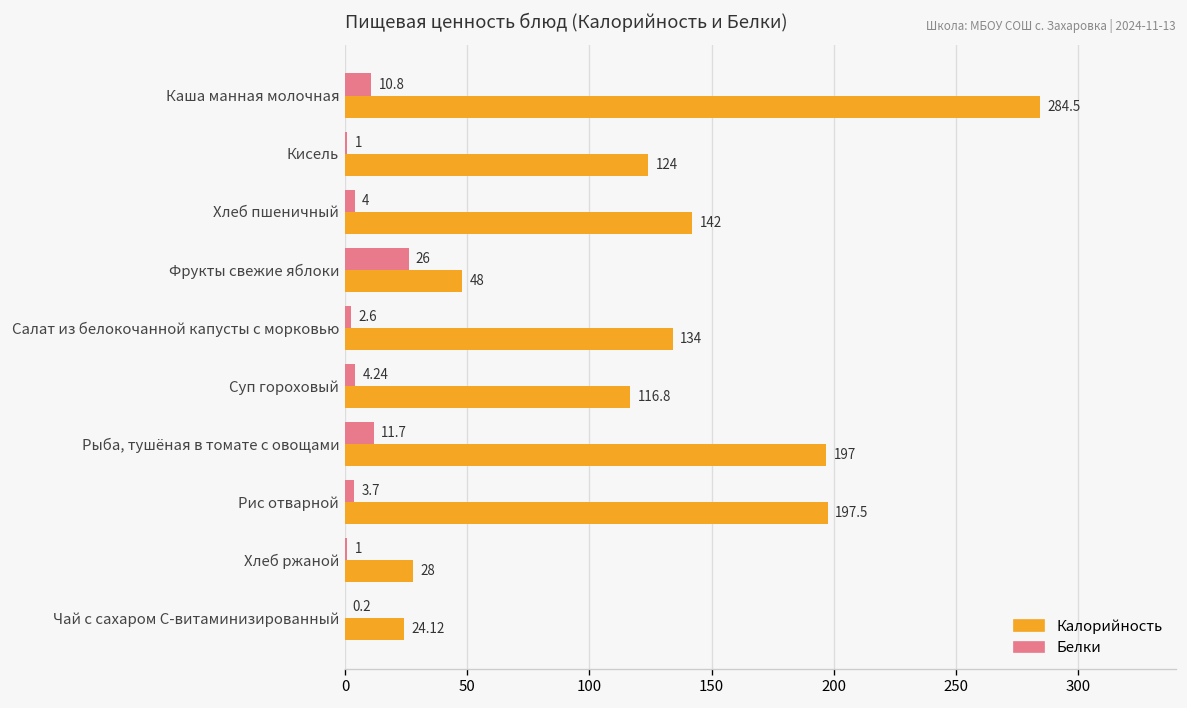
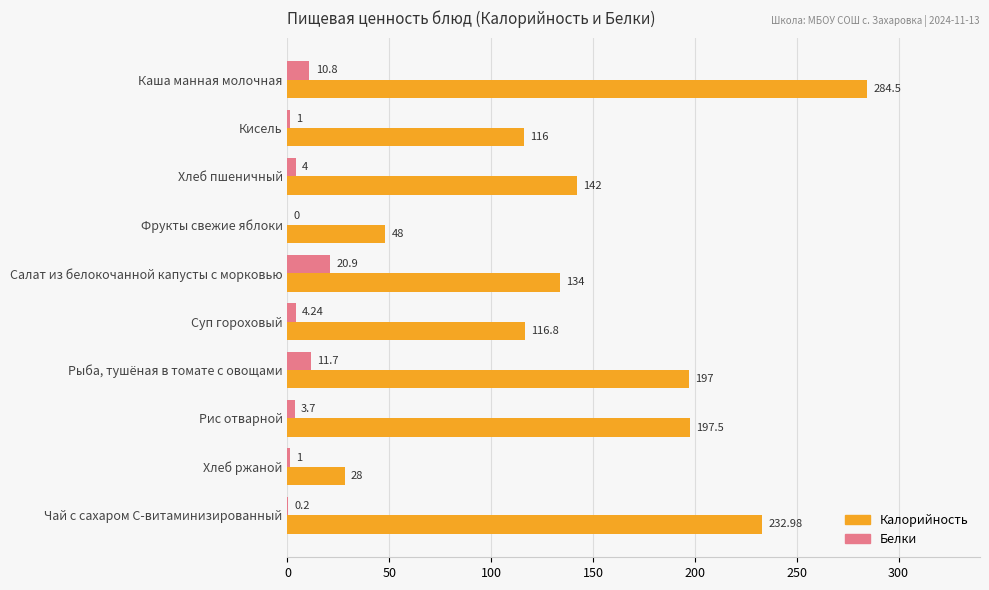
  {
    "Калорийность": {
      "Каша манная молочная": 284.5,
-     "Кисель": 124,
+     "Кисель": 116,
      "Хлеб пшеничный": 142,
      "Фрукты свежие яблоки": 48,
      "Салат из белокочанной капусты с морковью": 134,
      "Суп гороховый": 116.8,
      "Рыба, тушёная в томате с овощами": 197,
      "Рис отварной": 197.5,
      "Хлеб ржаной": 28,
-     "Чай с сахаром С-витаминизированный": 24.12
+     "Чай с сахаром С-витаминизированный": 232.98
    },
    "Белки": {
      "Каша манная молочная": 10.8,
      "Кисель": 1,
      "Хлеб пшеничный": 4,
-     "Фрукты свежие яблоки": 26,
-     "Салат из белокочанной капусты с морковью": 2.6,
+     "Фрукты свежие яблоки": 0,
+     "Салат из белокочанной капусты с морковью": 20.9,
      "Суп гороховый": 4.24,
      "Рыба, тушёная в томате с овощами": 11.7,
      "Рис отварной": 3.7,
      "Хлеб ржаной": 1,
      "Чай с сахаром С-витаминизированный": 0.2
    }
  }
